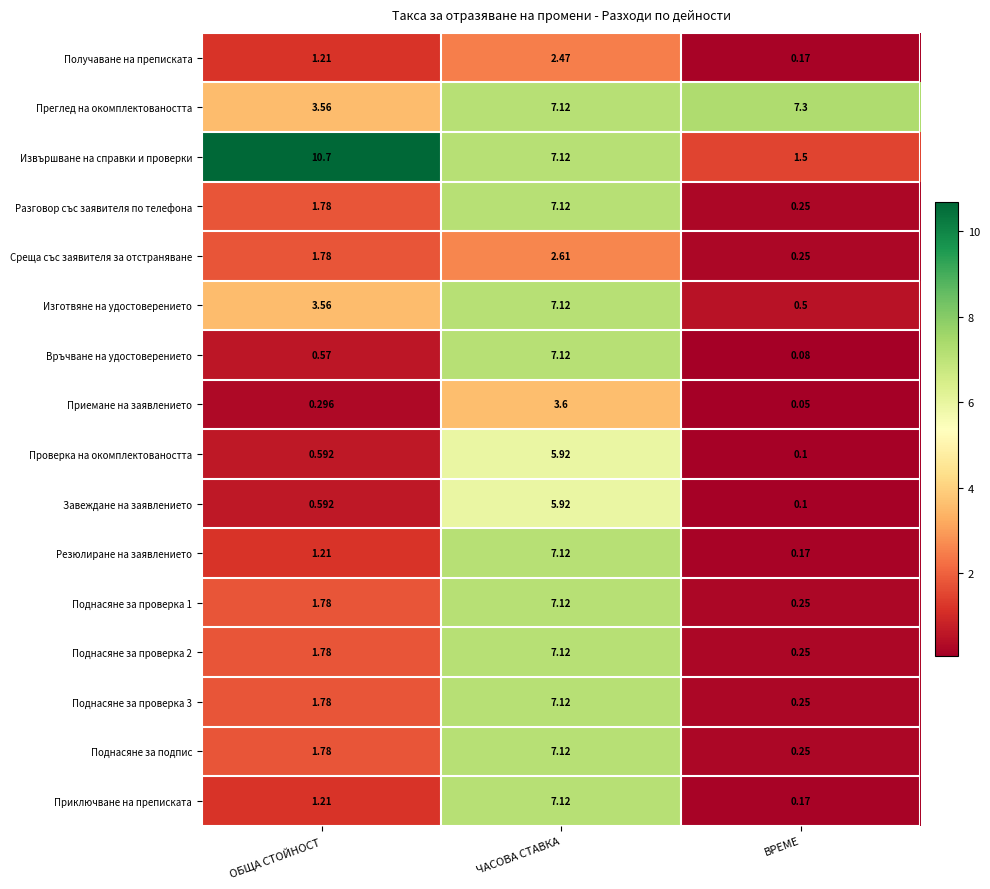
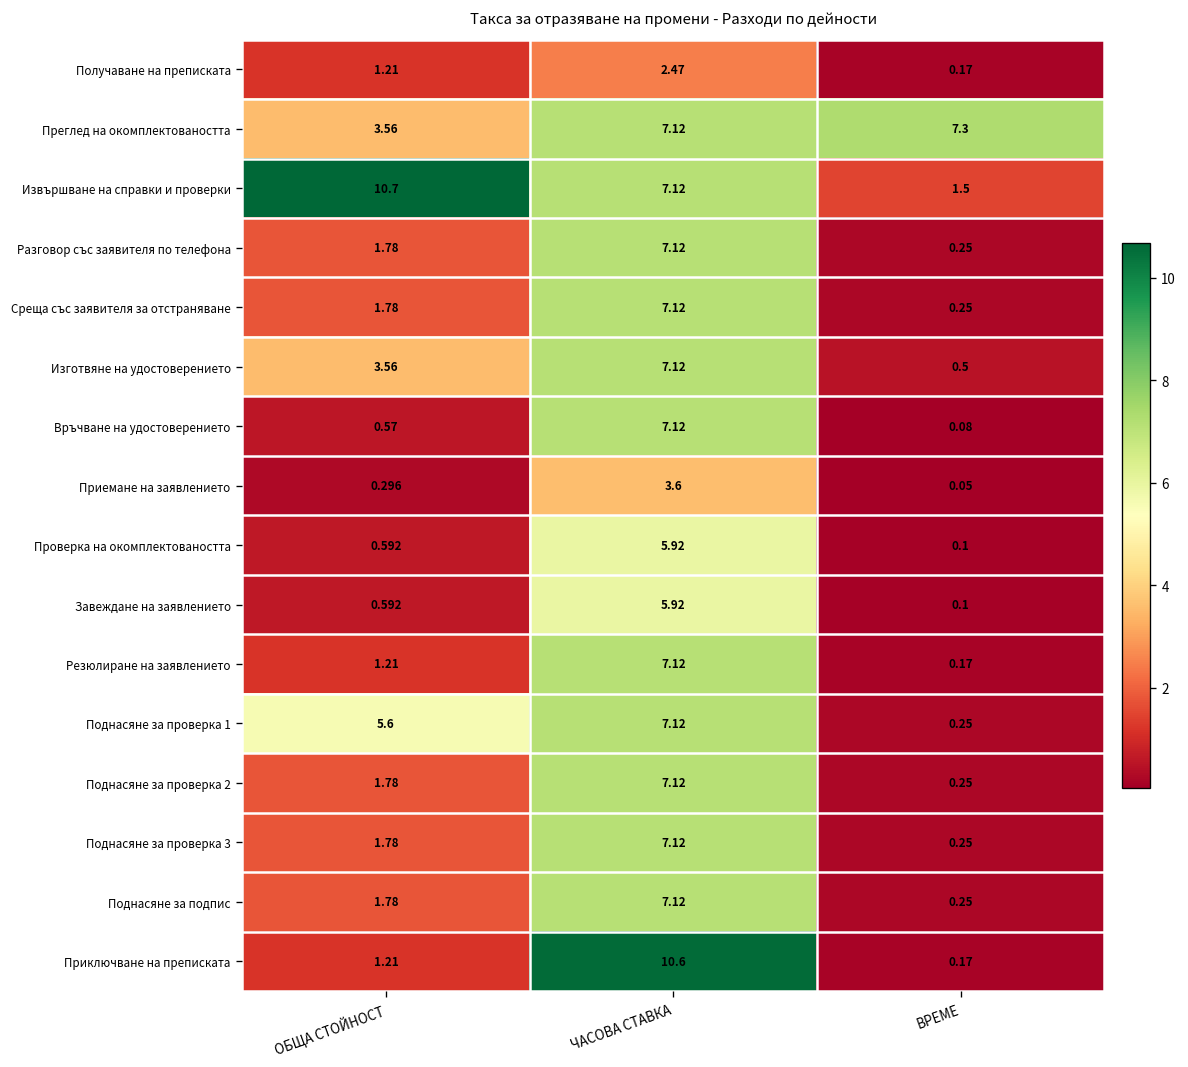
  {
    "Получаване на преписката": {
      "ОБЩА СТОЙНОСТ": 1.21,
      "ЧАСОВА СТАВКА": 2.47,
      "ВРЕМЕ": 0.17
    },
    "Преглед на окомплектоваността": {
      "ОБЩА СТОЙНОСТ": 3.56,
      "ЧАСОВА СТАВКА": 7.12,
      "ВРЕМЕ": 7.3
    },
    "Извършване на справки и проверки": {
      "ОБЩА СТОЙНОСТ": 10.7,
      "ЧАСОВА СТАВКА": 7.12,
      "ВРЕМЕ": 1.5
    },
    "Разговор със заявителя по телефона": {
      "ОБЩА СТОЙНОСТ": 1.78,
      "ЧАСОВА СТАВКА": 7.12,
      "ВРЕМЕ": 0.25
    },
    "Среща със заявителя за отстраняване": {
      "ОБЩА СТОЙНОСТ": 1.78,
-     "ЧАСОВА СТАВКА": 2.61,
+     "ЧАСОВА СТАВКА": 7.12,
      "ВРЕМЕ": 0.25
    },
    "Изготвяне на удостоверението": {
      "ОБЩА СТОЙНОСТ": 3.56,
      "ЧАСОВА СТАВКА": 7.12,
      "ВРЕМЕ": 0.5
    },
    "Връчване на удостоверението": {
      "ОБЩА СТОЙНОСТ": 0.57,
      "ЧАСОВА СТАВКА": 7.12,
      "ВРЕМЕ": 0.08
    },
    "Приемане на заявлението": {
      "ОБЩА СТОЙНОСТ": 0.296,
      "ЧАСОВА СТАВКА": 3.6,
      "ВРЕМЕ": 0.05
    },
    "Проверка на окомплектоваността": {
      "ОБЩА СТОЙНОСТ": 0.592,
      "ЧАСОВА СТАВКА": 5.92,
      "ВРЕМЕ": 0.1
    },
    "Завеждане на заявлението": {
      "ОБЩА СТОЙНОСТ": 0.592,
      "ЧАСОВА СТАВКА": 5.92,
      "ВРЕМЕ": 0.1
    },
    "Резюлиране на заявлението": {
      "ОБЩА СТОЙНОСТ": 1.21,
      "ЧАСОВА СТАВКА": 7.12,
      "ВРЕМЕ": 0.17
    },
    "Поднасяне за проверка 1": {
-     "ОБЩА СТОЙНОСТ": 1.78,
+     "ОБЩА СТОЙНОСТ": 5.6,
      "ЧАСОВА СТАВКА": 7.12,
      "ВРЕМЕ": 0.25
    },
    "Поднасяне за проверка 2": {
      "ОБЩА СТОЙНОСТ": 1.78,
      "ЧАСОВА СТАВКА": 7.12,
      "ВРЕМЕ": 0.25
    },
    "Поднасяне за проверка 3": {
      "ОБЩА СТОЙНОСТ": 1.78,
      "ЧАСОВА СТАВКА": 7.12,
      "ВРЕМЕ": 0.25
    },
    "Поднасяне за подпис": {
      "ОБЩА СТОЙНОСТ": 1.78,
      "ЧАСОВА СТАВКА": 7.12,
      "ВРЕМЕ": 0.25
    },
    "Приключване на преписката": {
      "ОБЩА СТОЙНОСТ": 1.21,
-     "ЧАСОВА СТАВКА": 7.12,
+     "ЧАСОВА СТАВКА": 10.6,
      "ВРЕМЕ": 0.17
    }
  }
